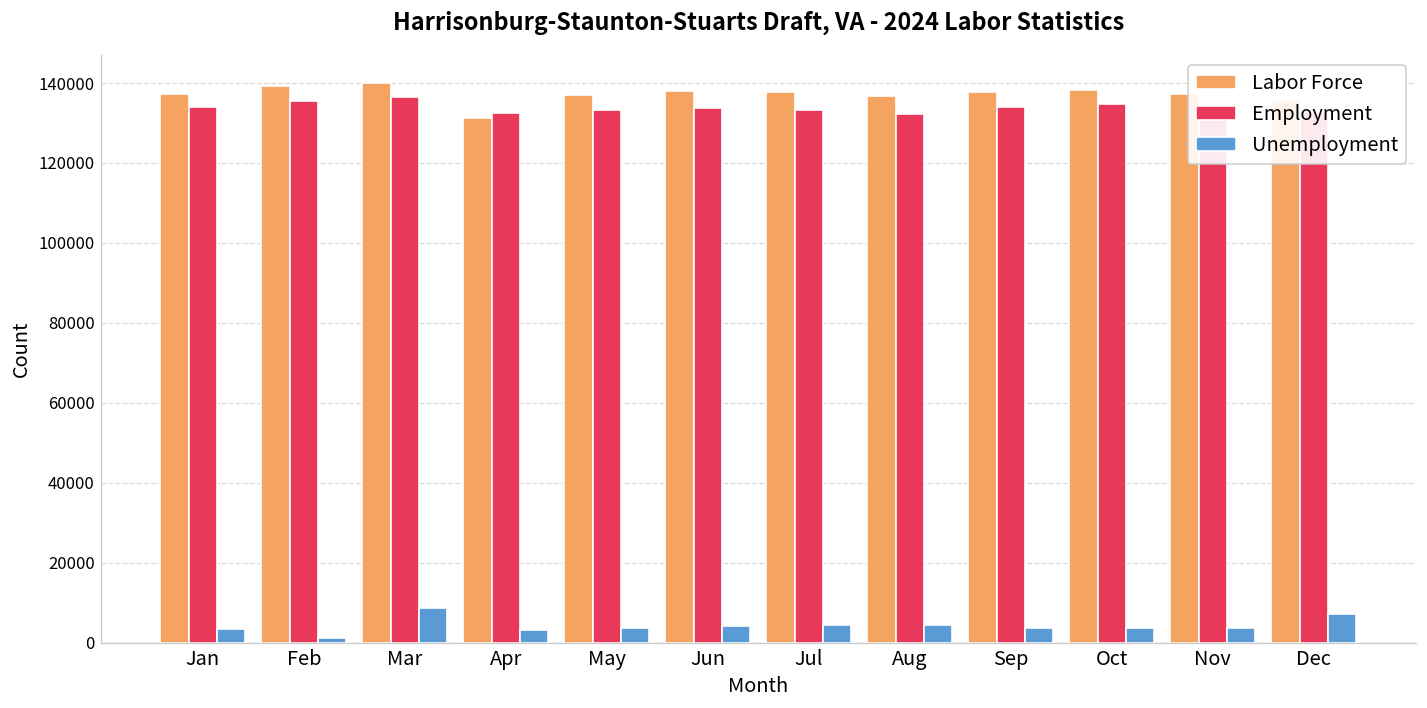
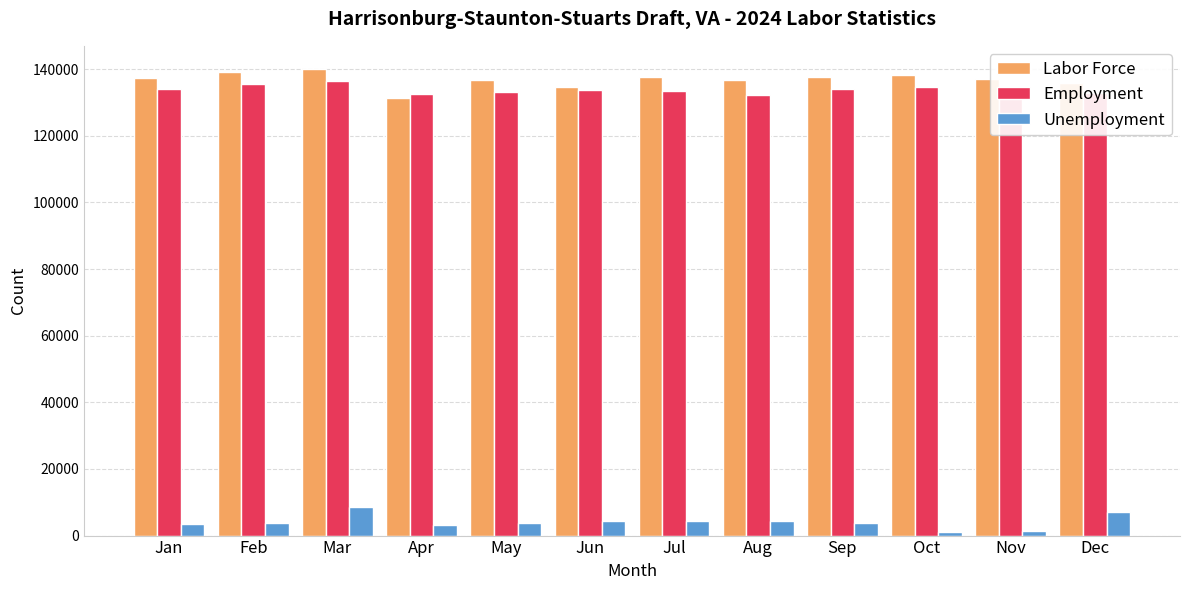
  {
    "Labor Force": {
      "Jan": 137000,
      "Feb": 139000,
      "Mar": 140000,
      "Apr": 131000,
      "May": 137000,
-     "Jun": 138000,
+     "Jun": 135000,
      "Jul": 138000,
      "Aug": 137000,
      "Sep": 138000,
      "Oct": 138000,
      "Nov": 137000
    },
    "Employment": {
      "Jan": 134000,
      "Feb": 136000,
      "Mar": 137000,
      "Apr": 133000,
      "May": 133000,
      "Jun": 134000,
      "Jul": 133000,
      "Aug": 132000,
      "Sep": 134000,
      "Oct": 135000
    },
    "Unemployment": {
      "Jan": 3000,
-     "Feb": 1000,
+     "Feb": 4000,
      "Mar": 9000,
      "Apr": 3000,
      "May": 4000,
      "Jun": 4000,
      "Jul": 4000,
      "Aug": 4000,
      "Sep": 4000,
-     "Oct": 4000,
-     "Nov": 4000,
+     "Oct": 1000,
+     "Nov": 1000,
      "Dec": 7000
    }
  }
